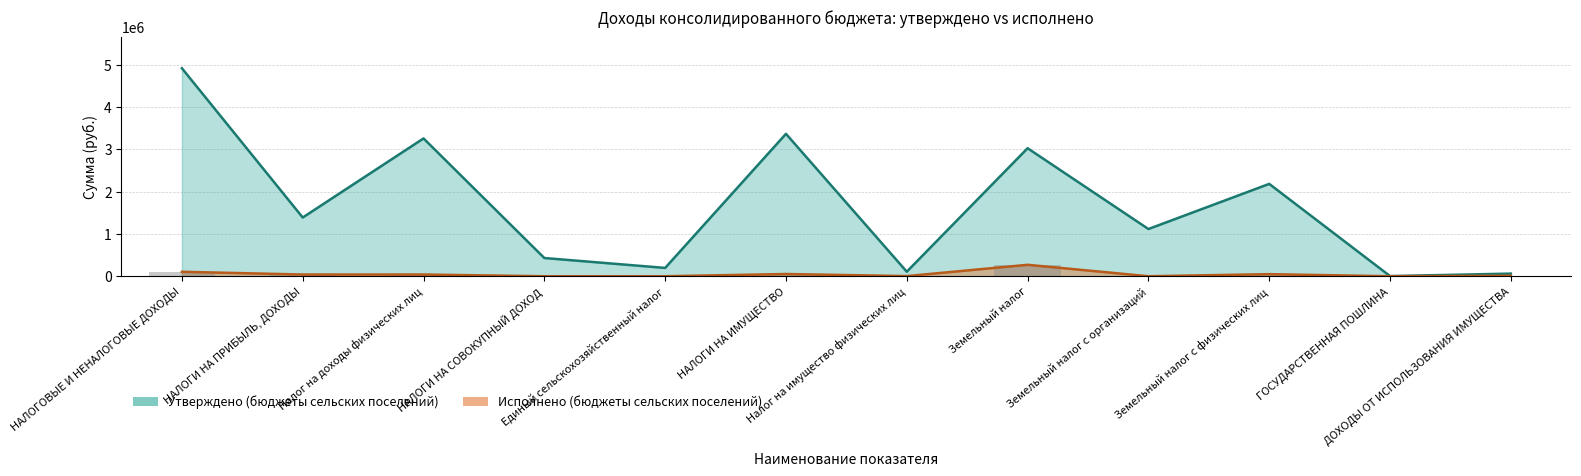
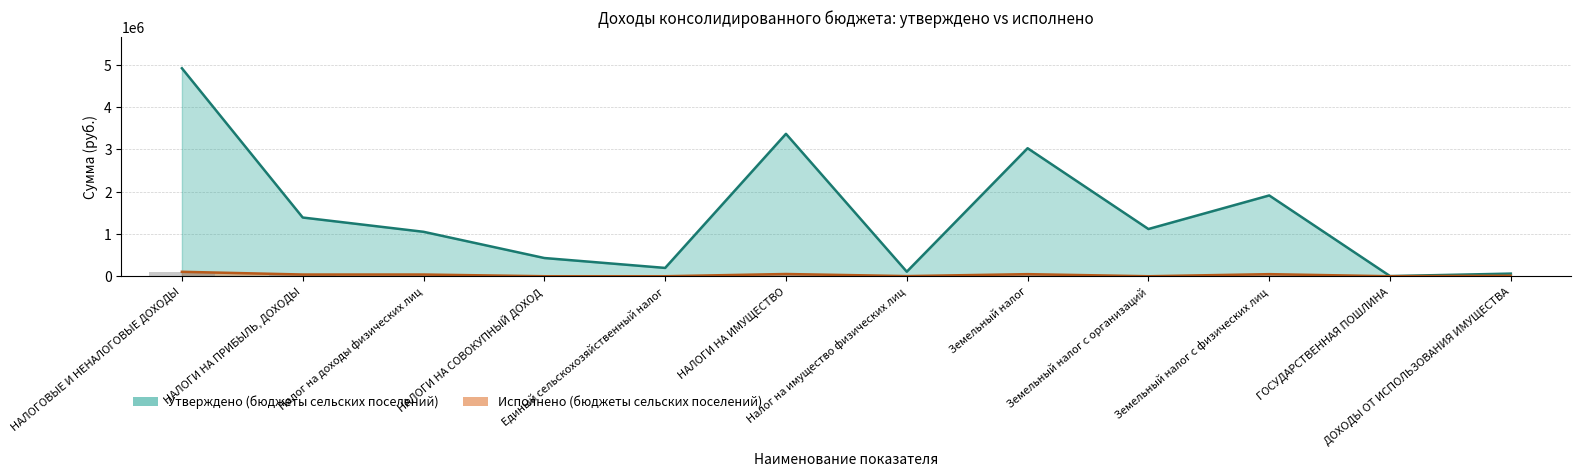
  {
    "Утверждено (бюджеты сельских поселений)": {
      "НАЛОГОВЫЕ И НЕНАЛОГОВЫЕ ДОХОДЫ": 4900000,
      "НАЛОГИ НА ПРИБЫЛЬ, ДОХОДЫ": 1400000,
-     "Налог на доходы физических лиц": 3300000,
+     "Налог на доходы физических лиц": 1100000,
      "НАЛОГИ НА СОВОКУПНЫЙ ДОХОД": 400000,
      "Единый сельскохозяйственный налог": 200000,
      "НАЛОГИ НА ИМУЩЕСТВО": 3400000,
      "Налог на имущество физических лиц": 100000,
      "Земельный налог": 3000000,
      "Земельный налог с организаций": 1100000,
-     "Земельный налог с физических лиц": 2200000
+     "Земельный налог с физических лиц": 1900000
    },
    "Исполнено (бюджеты сельских поселений)": {
      "НАЛОГОВЫЕ И НЕНАЛОГОВЫЕ ДОХОДЫ": 100000,
      "НАЛОГИ НА ПРИБЫЛЬ, ДОХОДЫ": 0,
      "Налог на доходы физических лиц": 0,
      "НАЛОГИ НА СОВОКУПНЫЙ ДОХОД": 0,
      "Единый сельскохозяйственный налог": 0,
      "НАЛОГИ НА ИМУЩЕСТВО": 100000,
      "Налог на имущество физических лиц": 0,
-     "Земельный налог": 300000,
+     "Земельный налог": 0,
      "Земельный налог с организаций": 0,
      "Земельный налог с физических лиц": 0,
      "ГОСУДАРСТВЕННАЯ ПОШЛИНА": 0
    }
  }
